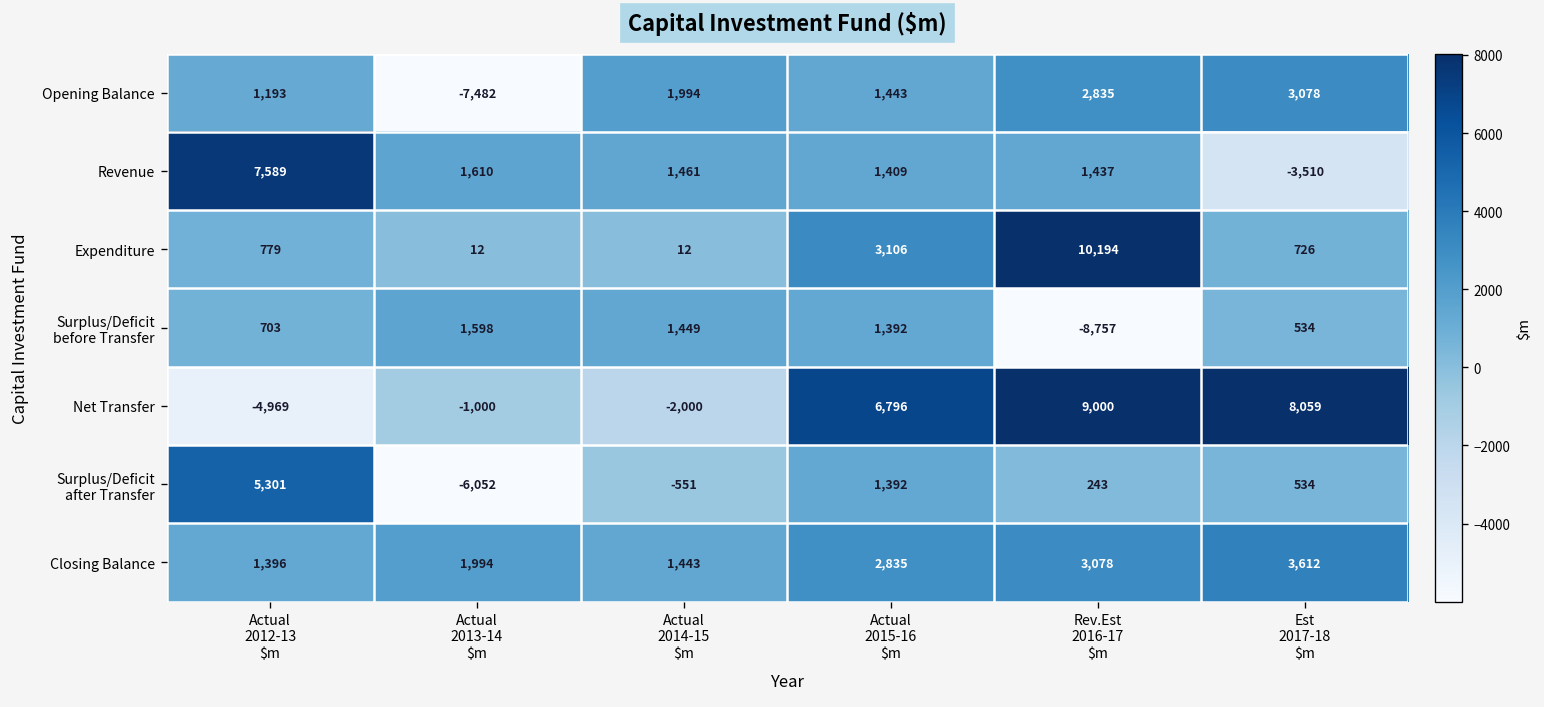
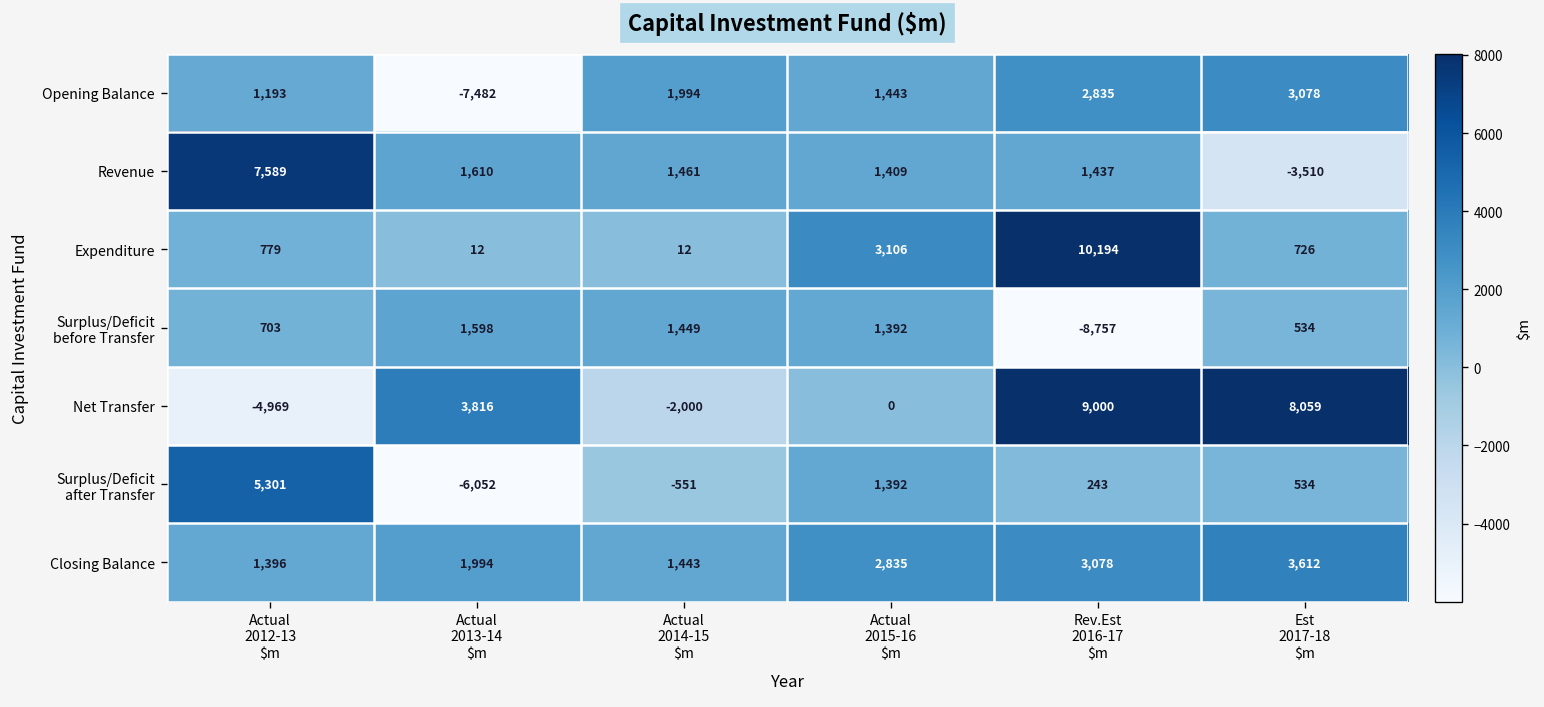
  {
    "Opening Balance": {
      "Actual 2012-13 $m": "1,193",
      "Actual 2013-14 $m": "-7,482",
      "Actual 2014-15 $m": "1,994",
      "Actual 2015-16 $m": "1,443",
      "Rev.Est 2016-17 $m": "2,835",
      "Est 2017-18 $m": "3,078"
    },
    "Revenue": {
      "Actual 2012-13 $m": "7,589",
      "Actual 2013-14 $m": "1,610",
      "Actual 2014-15 $m": "1,461",
      "Actual 2015-16 $m": "1,409",
      "Rev.Est 2016-17 $m": "1,437",
      "Est 2017-18 $m": "-3,510"
    },
    "Expenditure": {
      "Actual 2012-13 $m": "779",
      "Actual 2013-14 $m": "12",
      "Actual 2014-15 $m": "12",
      "Actual 2015-16 $m": "3,106",
      "Rev.Est 2016-17 $m": "10,194",
      "Est 2017-18 $m": "726"
    },
    "Surplus/Deficit before Transfer": {
      "Actual 2012-13 $m": "703",
      "Actual 2013-14 $m": "1,598",
      "Actual 2014-15 $m": "1,449",
      "Actual 2015-16 $m": "1,392",
      "Rev.Est 2016-17 $m": "-8,757",
      "Est 2017-18 $m": "534"
    },
    "Net Transfer": {
      "Actual 2012-13 $m": "-4,969",
-     "Actual 2013-14 $m": "-1,000",
+     "Actual 2013-14 $m": "3,816",
      "Actual 2014-15 $m": "-2,000",
-     "Actual 2015-16 $m": "6,796",
+     "Actual 2015-16 $m": "0",
      "Rev.Est 2016-17 $m": "9,000",
      "Est 2017-18 $m": "8,059"
    },
    "Surplus/Deficit after Transfer": {
      "Actual 2012-13 $m": "5,301",
      "Actual 2013-14 $m": "-6,052",
      "Actual 2014-15 $m": "-551",
      "Actual 2015-16 $m": "1,392",
      "Rev.Est 2016-17 $m": "243",
      "Est 2017-18 $m": "534"
    },
    "Closing Balance": {
      "Actual 2012-13 $m": "1,396",
      "Actual 2013-14 $m": "1,994",
      "Actual 2014-15 $m": "1,443",
      "Actual 2015-16 $m": "2,835",
      "Rev.Est 2016-17 $m": "3,078",
      "Est 2017-18 $m": "3,612"
    }
  }
